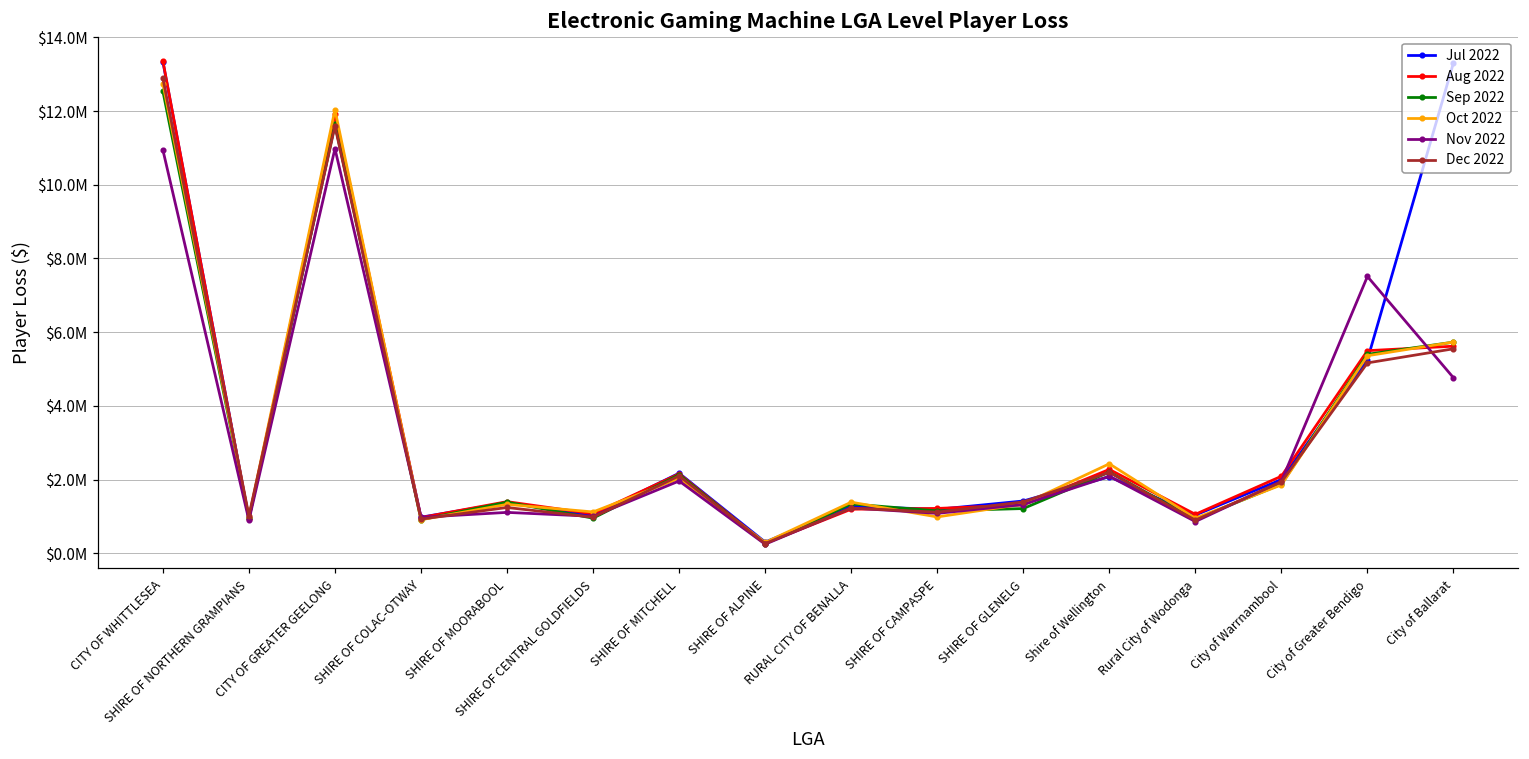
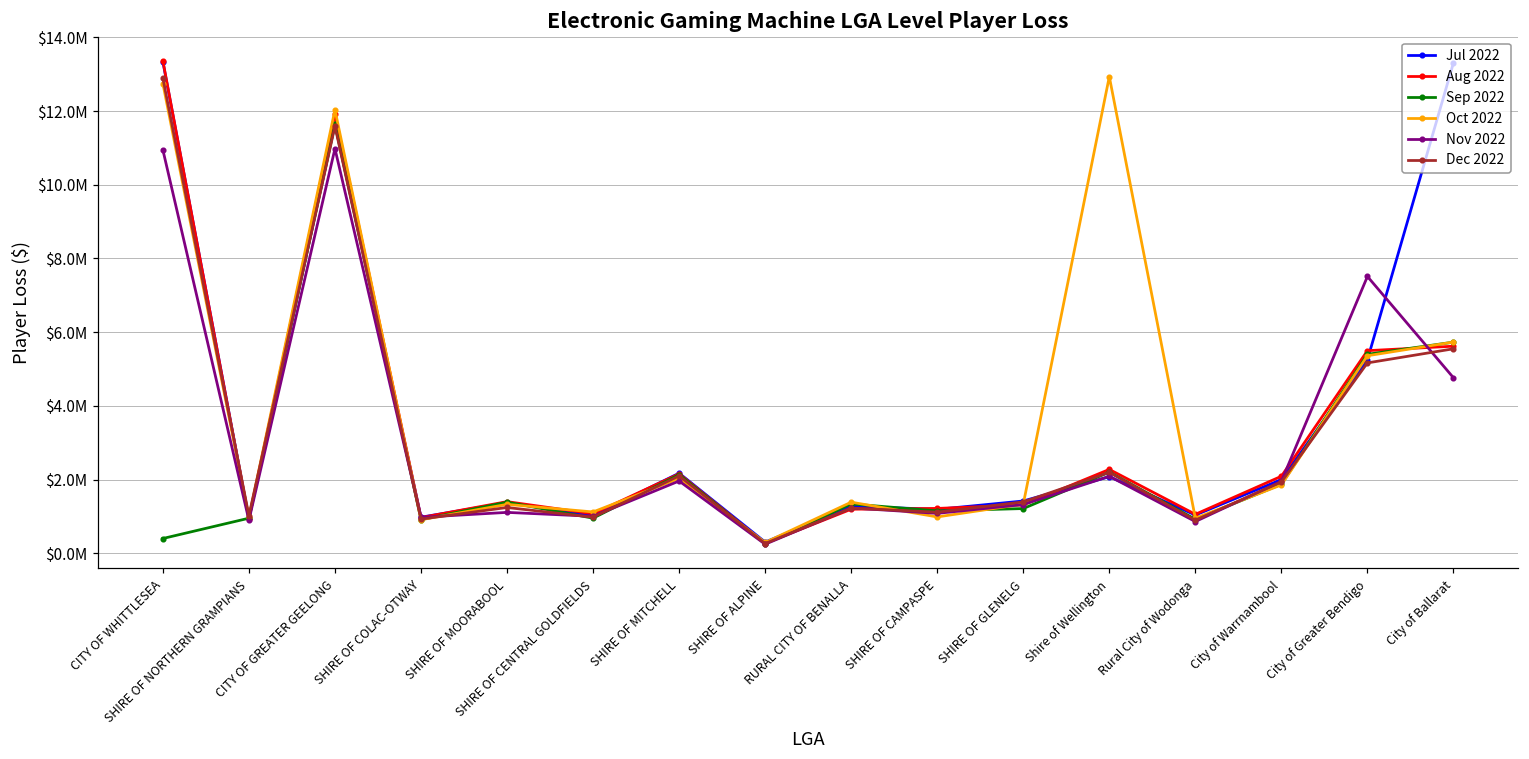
  {
    "Jul 2022": {
      "City of Greater Bendigo": "$5300000"
    },
    "Aug 2022": {
      "CITY OF GREATER GEELONG": "$11900000",
      "City of Warrnambool": "$2100000",
      "City of Greater Bendigo": "$5500000"
    },
    "Sep 2022": {
-     "CITY OF WHITTLESEA": "$12500000",
+     "CITY OF WHITTLESEA": "$400000",
      "SHIRE OF GLENELG": "$1200000"
    },
    "Oct 2022": {
      "CITY OF WHITTLESEA": "$12700000",
      "CITY OF GREATER GEELONG": "$12000000",
      "SHIRE OF CAMPASPE": "$1000000",
-     "Shire of Wellington": "$2400000"
+     "Shire of Wellington": "$12900000"
    },
    "Nov 2022": {
      "CITY OF WHITTLESEA": "$10900000",
      "CITY OF GREATER GEELONG": "$11000000",
      "SHIRE OF MOORABOOL": "$1100000",
      "City of Greater Bendigo": "$7500000",
      "City of Ballarat": "$4800000"
    },
    "Dec 2022": {
      "CITY OF WHITTLESEA": "$12900000",
      "SHIRE OF MOORABOOL": "$1200000",
      "City of Greater Bendigo": "$5200000"
    }
  }
